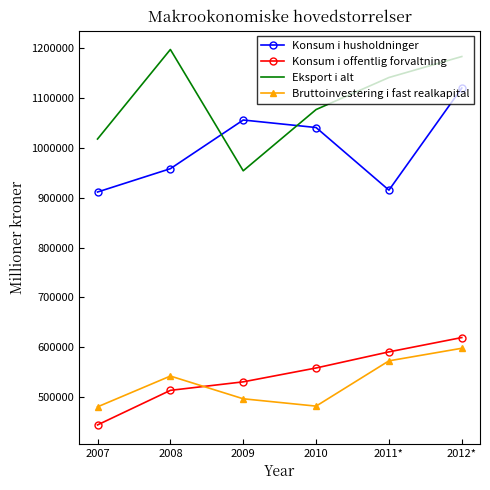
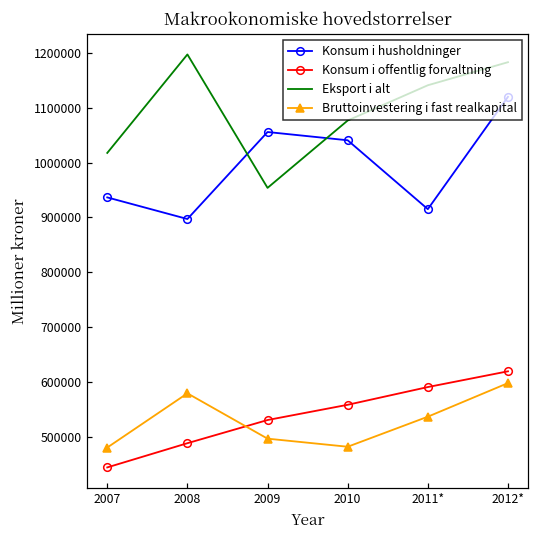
  {
    "Konsum i husholdninger": {
-     "2007": 910000,
-     "2008": 960000,
+     "2007": 940000,
+     "2008": 900000,
      "2009": 1060000,
      "2010": 1040000,
      "2011*": 920000
    },
    "Konsum i offentlig forvaltning": {
      "2007": 440000,
-     "2008": 510000,
+     "2008": 490000,
      "2009": 530000,
      "2010": 560000,
      "2011*": 590000,
      "2012*": 620000
    },
    "Eksport i alt": {
      "2007": 1020000,
      "2008": 1200000,
      "2009": 950000,
      "2010": 1080000
    },
    "Bruttoinvestering i fast realkapital": {
      "2007": 480000,
-     "2008": 540000,
+     "2008": 580000,
      "2009": 500000,
      "2010": 480000,
-     "2011*": 570000,
+     "2011*": 540000,
      "2012*": 600000
    }
  }
